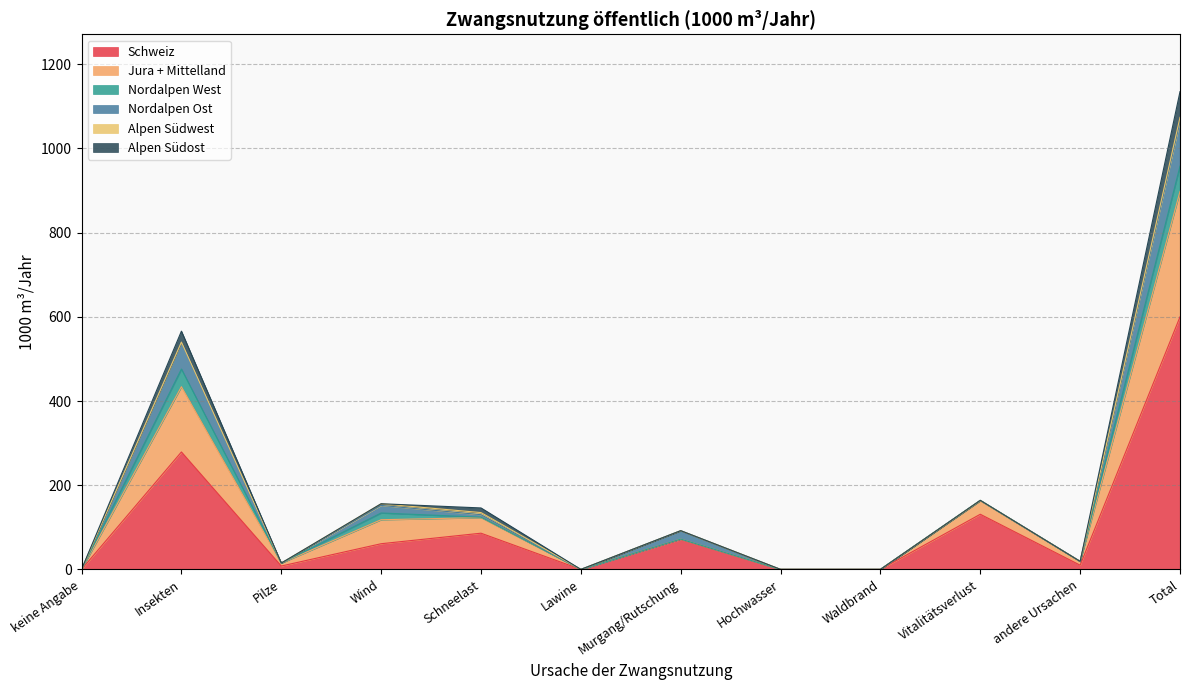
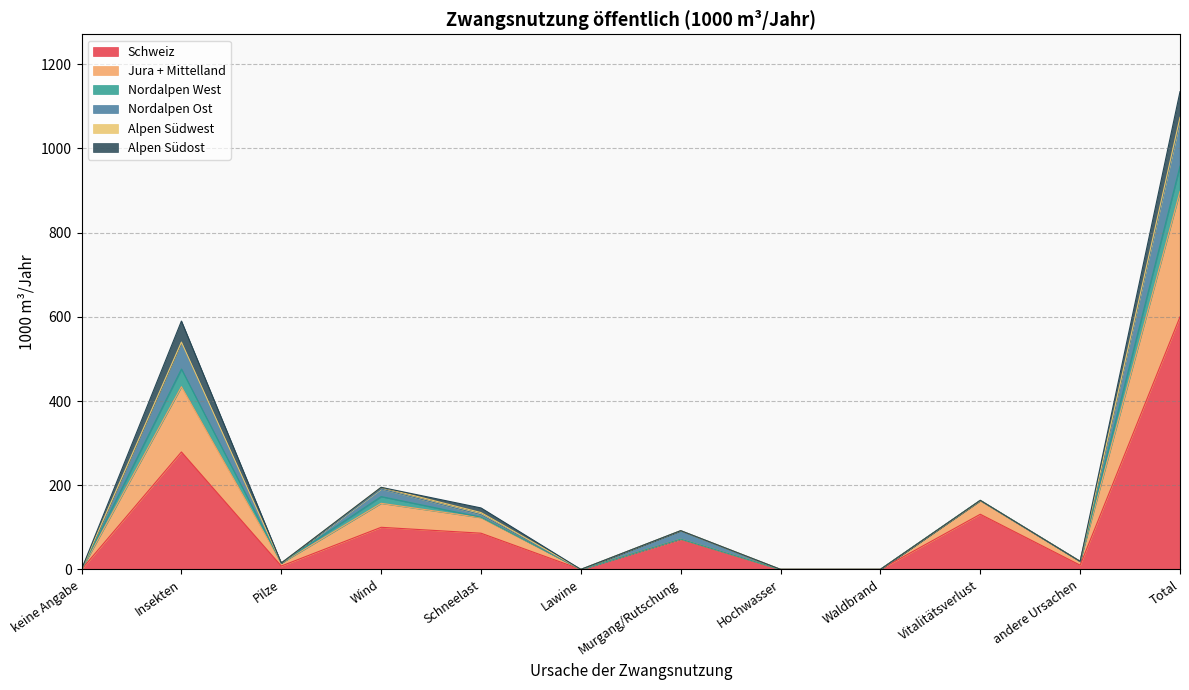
  {
    "Schweiz": {
      "Insekten": 280,
      "Pilze": 10,
-     "Wind": 60,
+     "Wind": 100,
      "Schneelast": 90,
      "Vitalitätsverlust": 130,
      "andere Ursachen": 10,
      "Total": 600
    },
    "Alpen Südost": {
-     "Insekten": 30,
+     "Insekten": 50,
      "Schneelast": 10,
      "Total": 60
    }
  }
